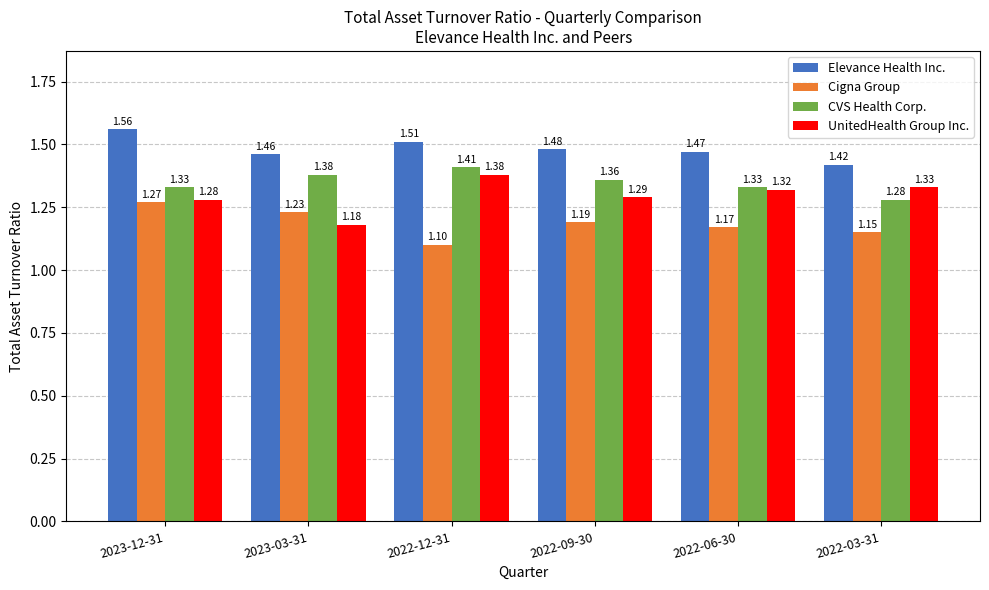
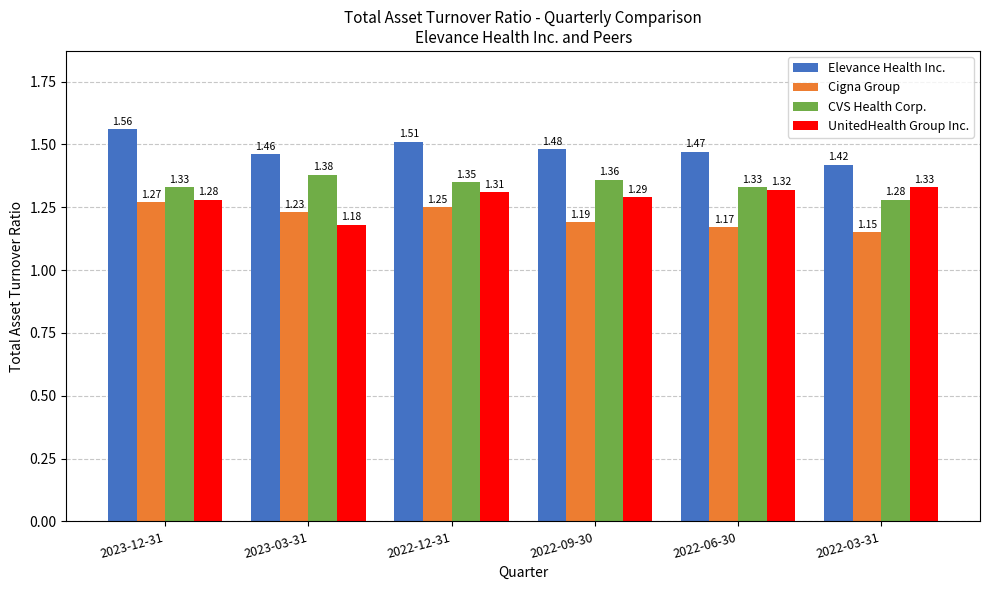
  {
    "Elevance Health Inc.": {
      "2023-12-31": 1.56,
      "2023-03-31": 1.46,
      "2022-12-31": 1.51,
      "2022-09-30": 1.48,
      "2022-06-30": 1.47,
      "2022-03-31": 1.42
    },
    "Cigna Group": {
      "2023-12-31": 1.27,
      "2023-03-31": 1.23,
-     "2022-12-31": 1.10,
+     "2022-12-31": 1.25,
      "2022-09-30": 1.19,
      "2022-06-30": 1.17,
      "2022-03-31": 1.15
    },
    "CVS Health Corp.": {
      "2023-12-31": 1.33,
      "2023-03-31": 1.38,
-     "2022-12-31": 1.41,
+     "2022-12-31": 1.35,
      "2022-09-30": 1.36,
      "2022-06-30": 1.33,
      "2022-03-31": 1.28
    },
    "UnitedHealth Group Inc.": {
      "2023-12-31": 1.28,
      "2023-03-31": 1.18,
-     "2022-12-31": 1.38,
+     "2022-12-31": 1.31,
      "2022-09-30": 1.29,
      "2022-06-30": 1.32,
      "2022-03-31": 1.33
    }
  }
